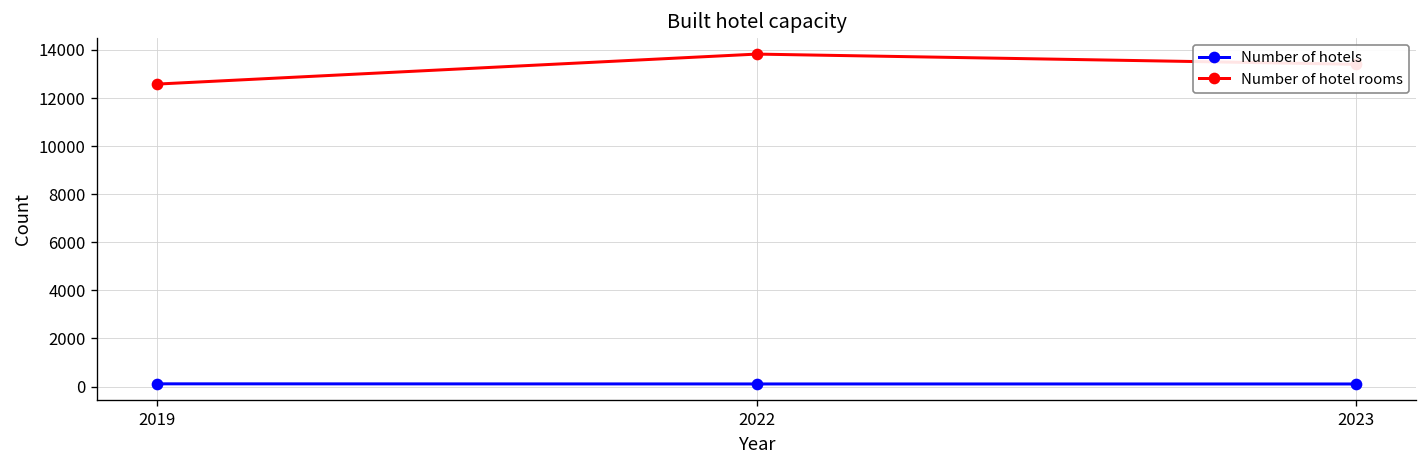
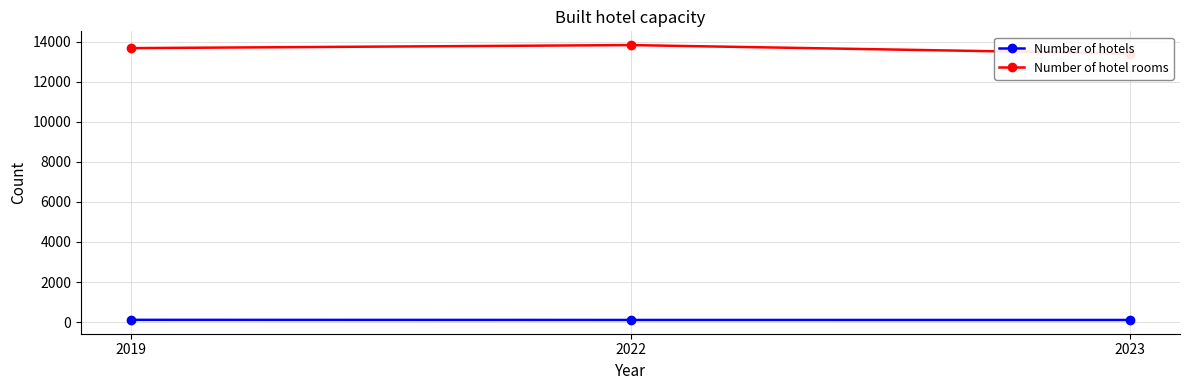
  {
    "Number of hotels": {
      "2019": 100,
      "2022": 100,
      "2023": 100
    },
    "Number of hotel rooms": {
-     "2019": 12600,
+     "2019": 13700,
      "2022": 13800
    }
  }
